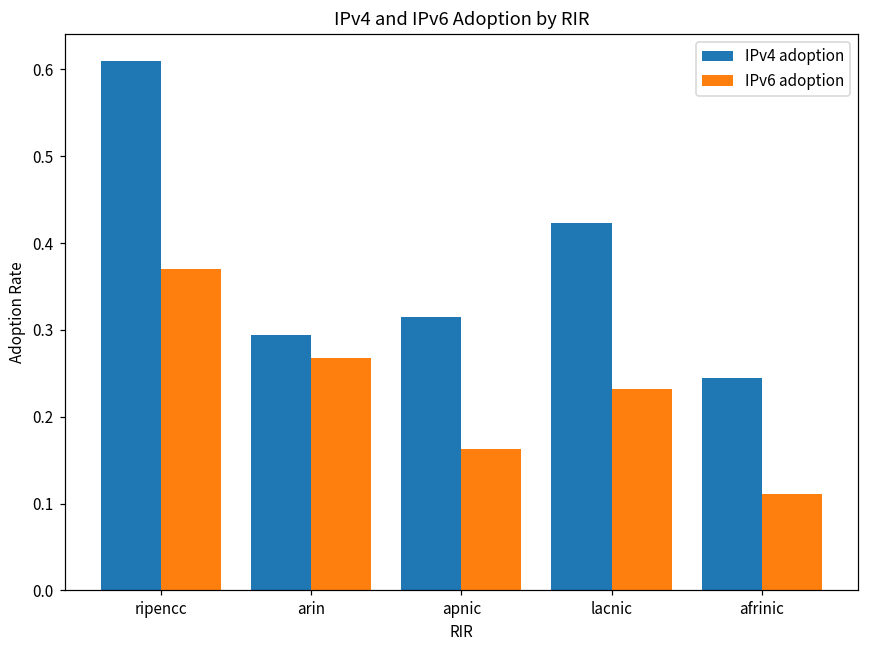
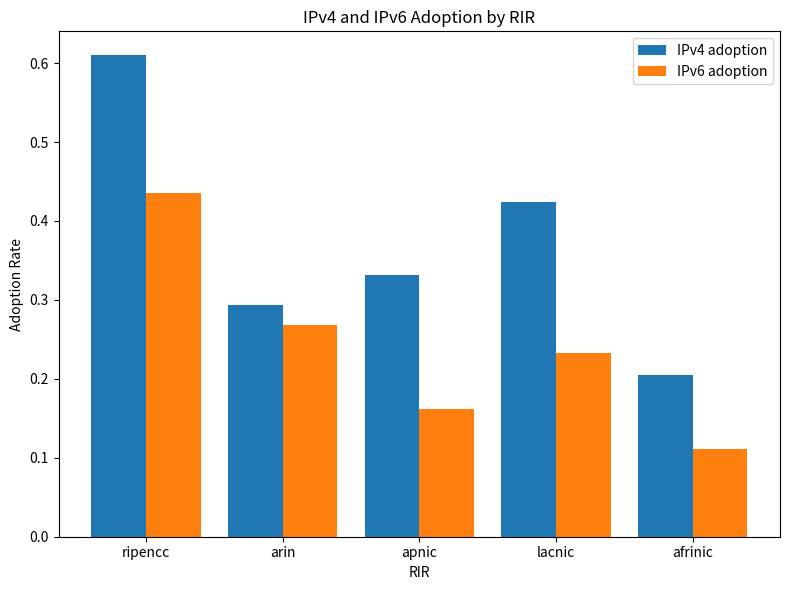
  {
    "IPv4 adoption": {
      "ripencc": 0.61,
      "arin": 0.29,
-     "apnic": 0.31,
+     "apnic": 0.33,
      "lacnic": 0.42,
-     "afrinic": 0.25
+     "afrinic": 0.20
    },
    "IPv6 adoption": {
-     "ripencc": 0.37,
+     "ripencc": 0.44,
      "arin": 0.27,
      "apnic": 0.16,
      "lacnic": 0.23,
      "afrinic": 0.11
    }
  }
